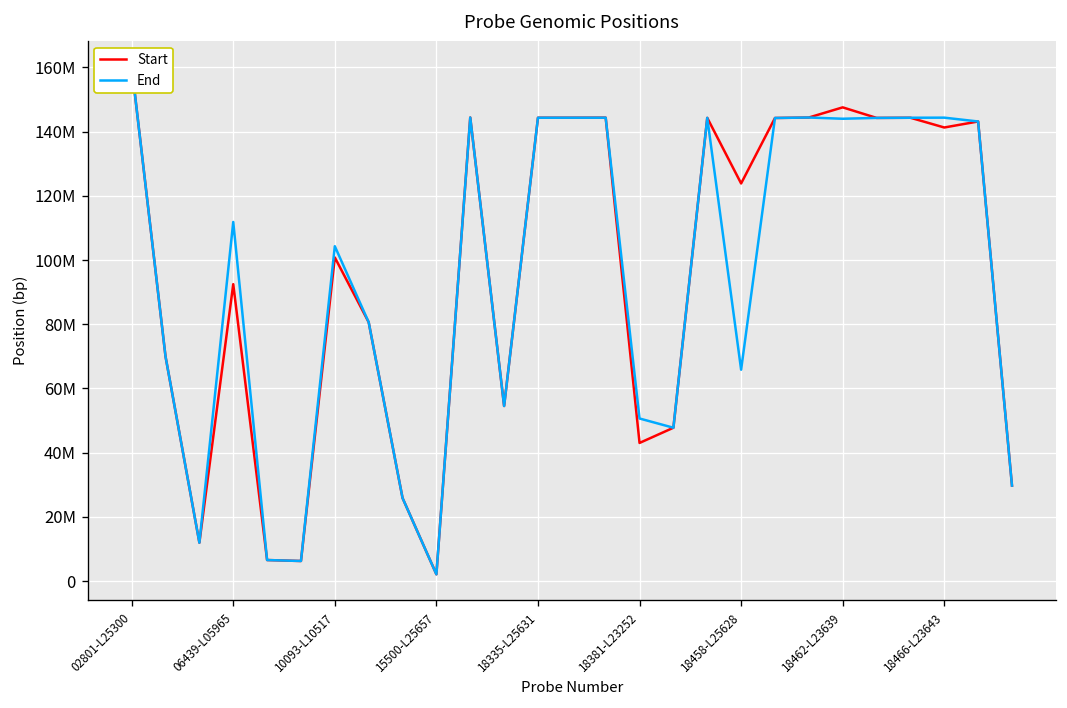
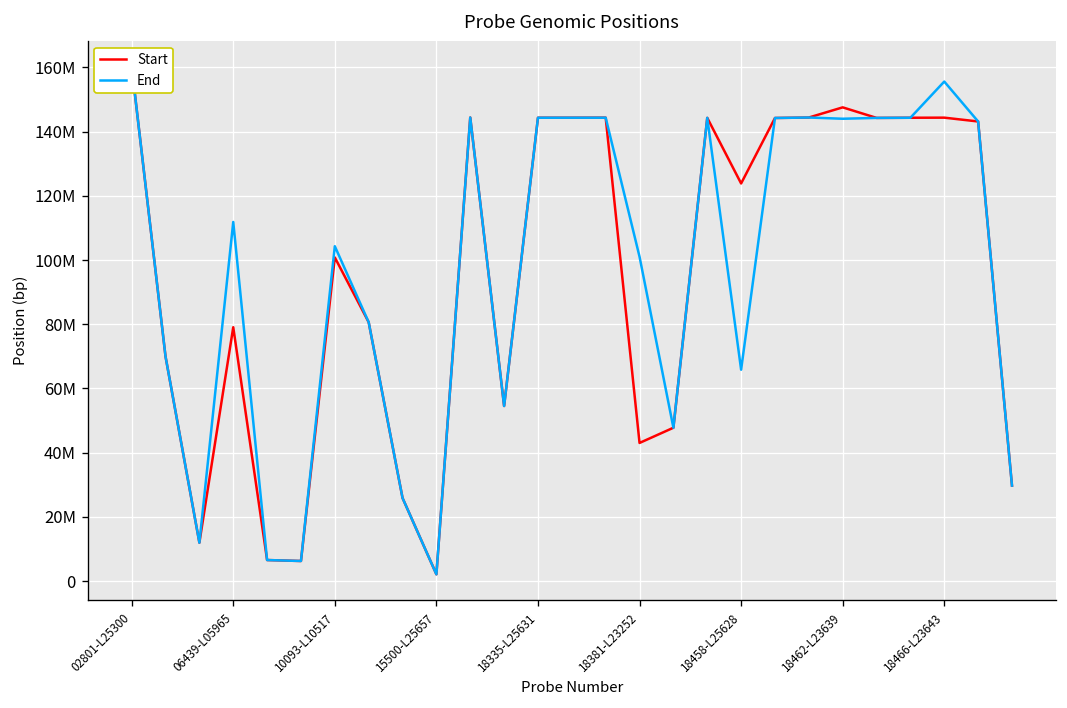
  {
    "Start": {
-     "06439-L05965": 92000000,
+     "06439-L05965": 79000000,
      "10093-L10517": 101000000,
      "18381-L23252": 43000000,
      "18458-L25628": 124000000,
      "18462-L23639": 148000000,
-     "18466-L23643": 141000000
+     "18466-L23643": 144000000
    },
    "End": {
      "06439-L05965": 112000000,
      "10093-L10517": 104000000,
-     "18381-L23252": 51000000,
+     "18381-L23252": 101000000,
      "18458-L25628": 66000000,
      "18462-L23639": 144000000,
-     "18466-L23643": 144000000
+     "18466-L23643": 156000000
    }
  }
